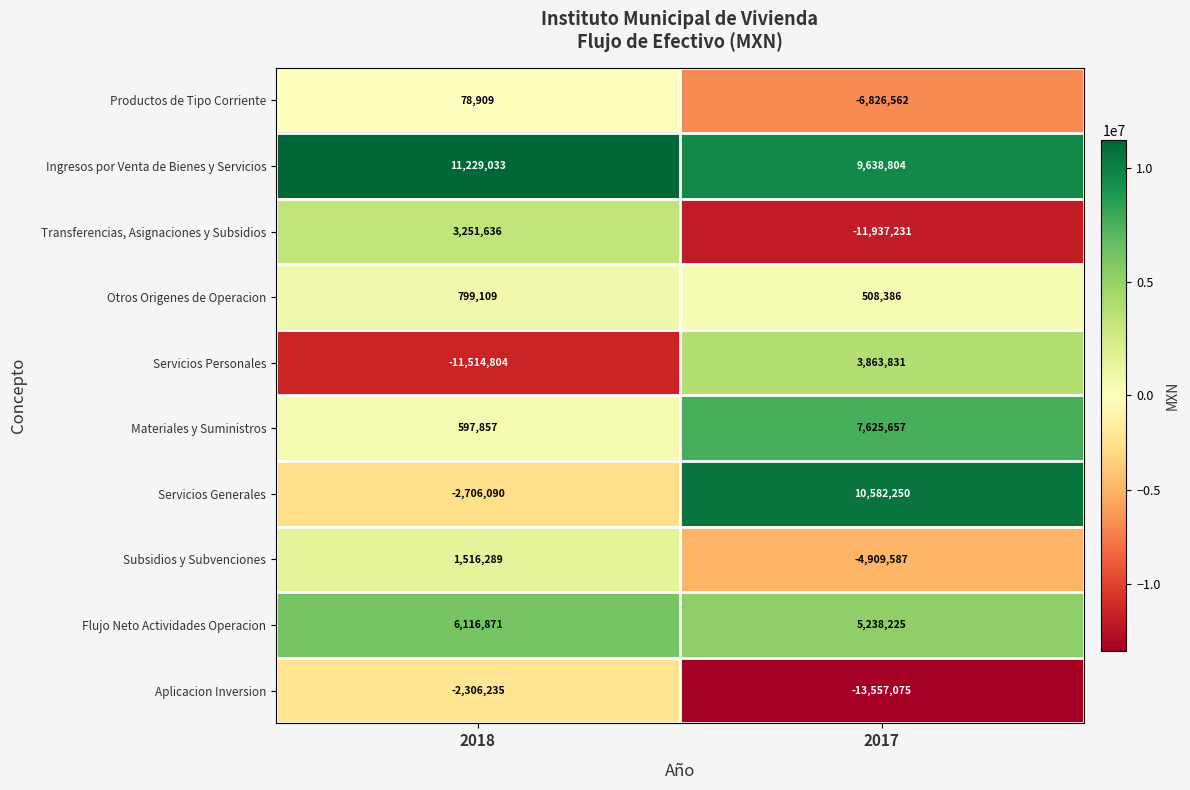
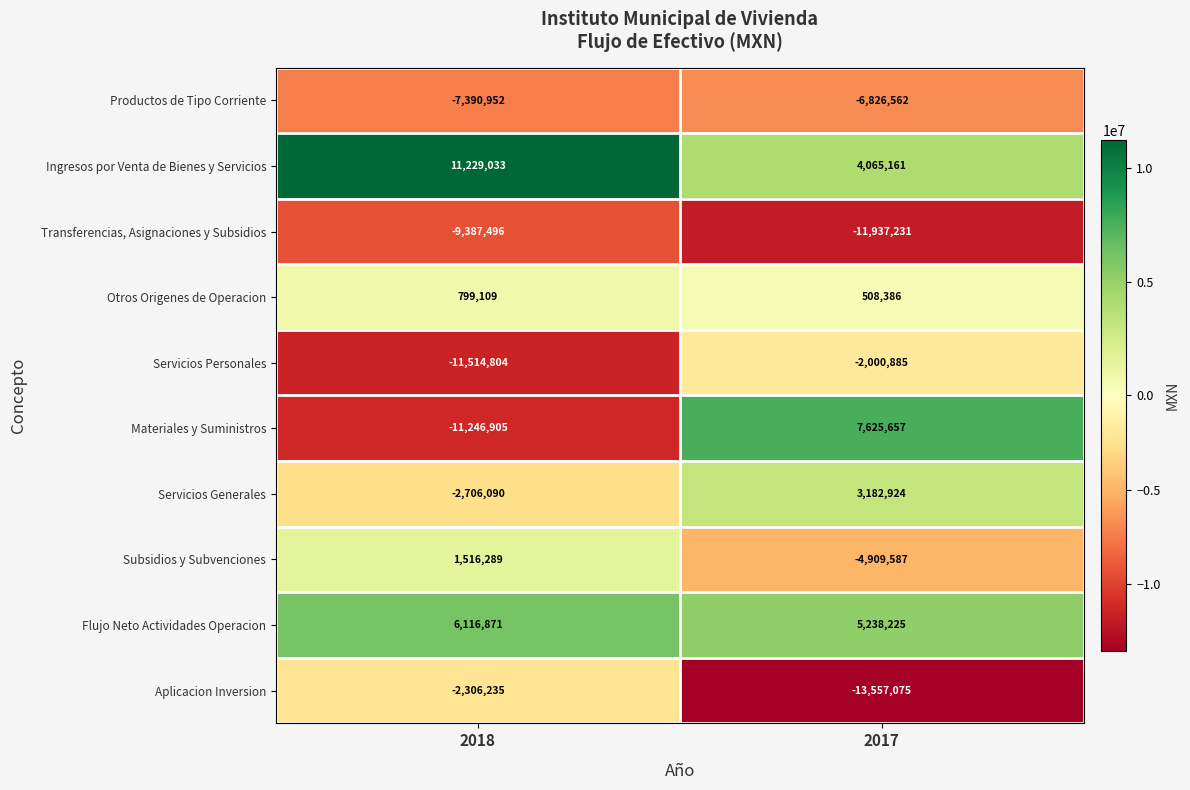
  {
    "Productos de Tipo Corriente": {
-     "2018": "78,909",
+     "2018": "-7,390,952",
      "2017": "-6,826,562"
    },
    "Ingresos por Venta de Bienes y Servicios": {
      "2018": "11,229,033",
-     "2017": "9,638,804"
+     "2017": "4,065,161"
    },
    "Transferencias, Asignaciones y Subsidios": {
-     "2018": "3,251,636",
+     "2018": "-9,387,496",
      "2017": "-11,937,231"
    },
    "Otros Origenes de Operacion": {
      "2018": "799,109",
      "2017": "508,386"
    },
    "Servicios Personales": {
      "2018": "-11,514,804",
-     "2017": "3,863,831"
+     "2017": "-2,000,885"
    },
    "Materiales y Suministros": {
-     "2018": "597,857",
+     "2018": "-11,246,905",
      "2017": "7,625,657"
    },
    "Servicios Generales": {
      "2018": "-2,706,090",
-     "2017": "10,582,250"
+     "2017": "3,182,924"
    },
    "Subsidios y Subvenciones": {
      "2018": "1,516,289",
      "2017": "-4,909,587"
    },
    "Flujo Neto Actividades Operacion": {
      "2018": "6,116,871",
      "2017": "5,238,225"
    },
    "Aplicacion Inversion": {
      "2018": "-2,306,235",
      "2017": "-13,557,075"
    }
  }
